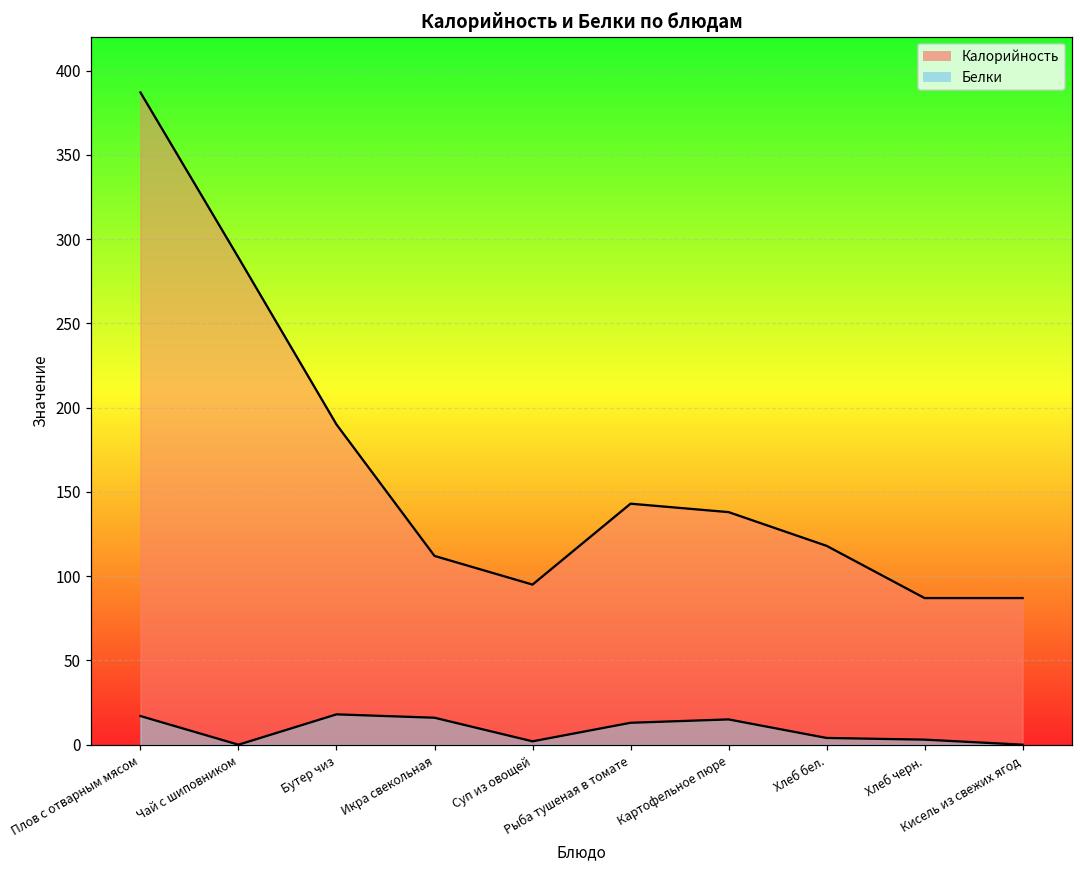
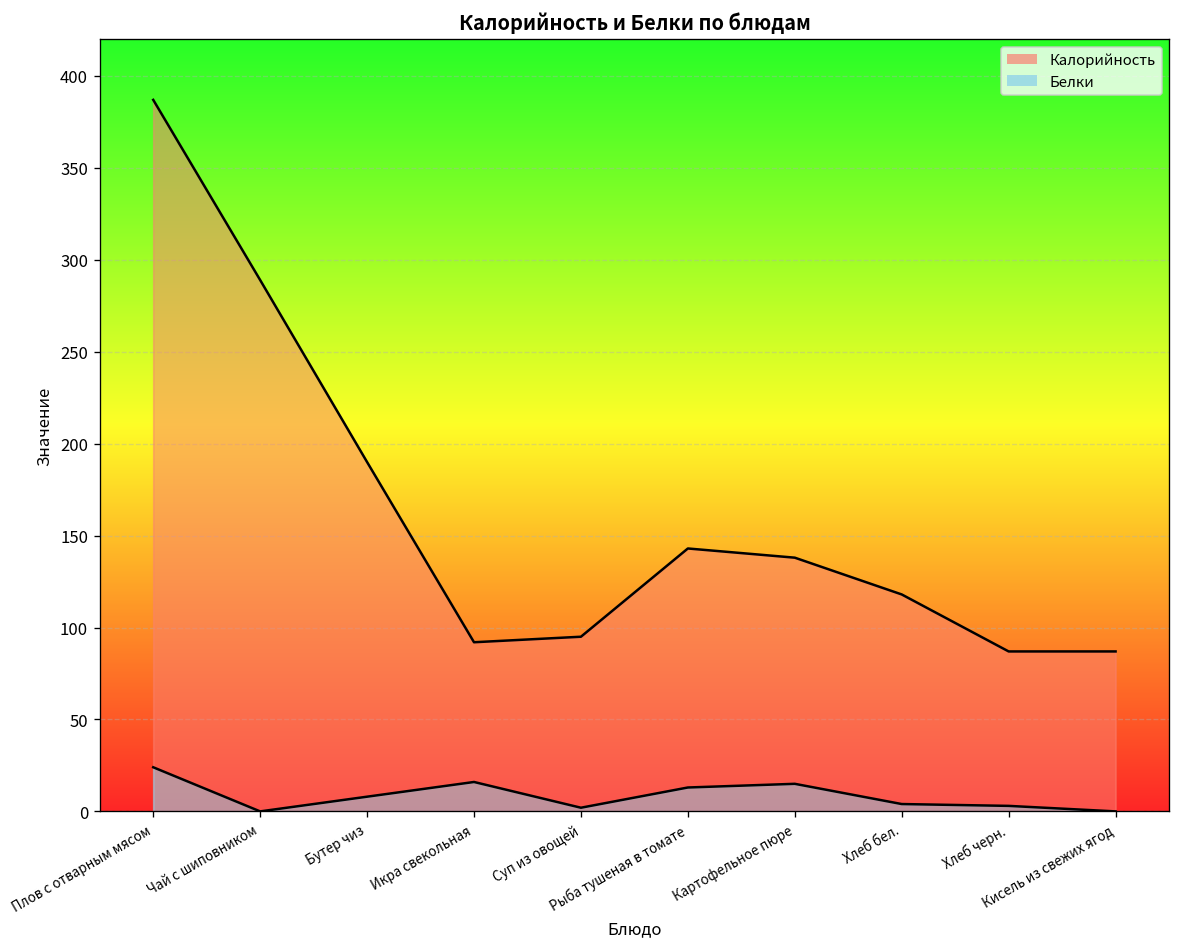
  {
    "Калорийность": {
      "Плов с отварным мясом": 387,
      "Чай с шиповником": 289,
      "Бутер чиз": 190,
-     "Икра свекольная": 112,
+     "Икра свекольная": 92,
      "Суп из овощей": 95,
      "Рыба тушеная в томате": 143,
      "Картофельное пюре": 138,
      "Хлеб бел.": 118,
      "Хлеб черн.": 87,
      "Кисель из свежих ягод": 87
    },
    "Белки": {
-     "Плов с отварным мясом": 17,
+     "Плов с отварным мясом": 24,
      "Чай с шиповником": 0,
-     "Бутер чиз": 18,
+     "Бутер чиз": 8,
      "Икра свекольная": 16,
      "Суп из овощей": 2,
      "Рыба тушеная в томате": 13,
      "Картофельное пюре": 15,
      "Хлеб бел.": 4,
      "Хлеб черн.": 3,
      "Кисель из свежих ягод": 0
    }
  }
